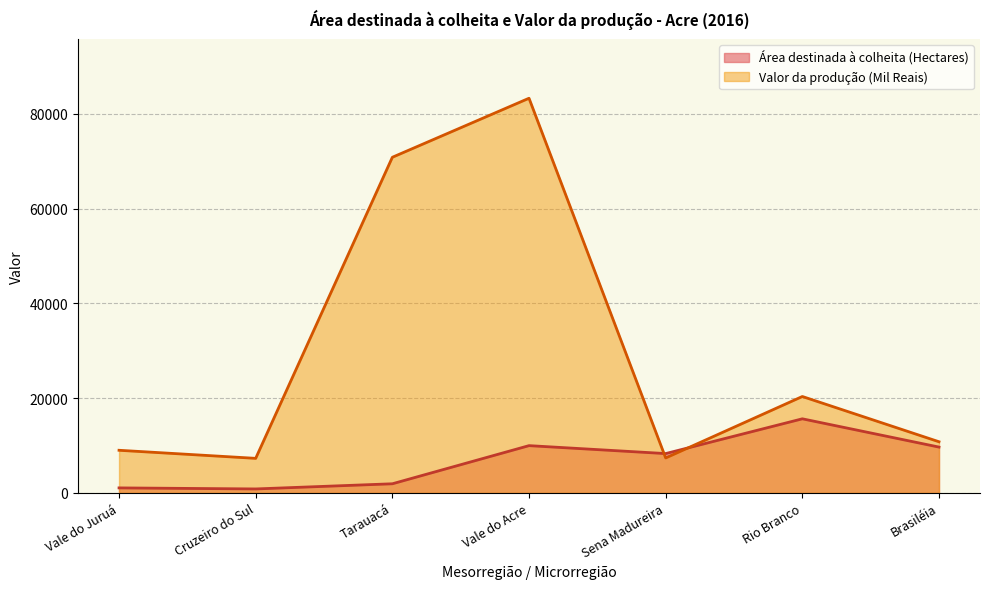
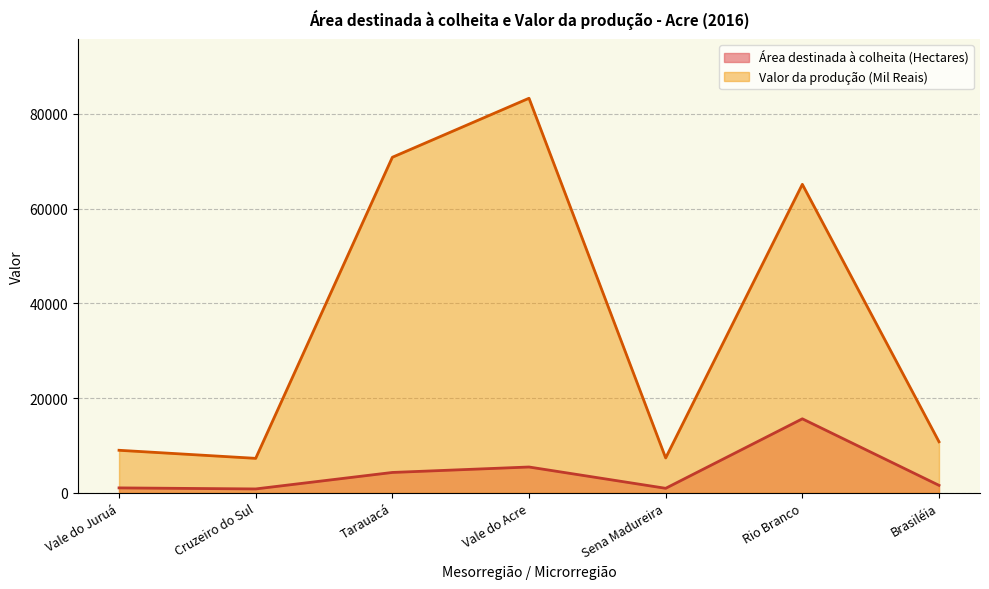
  {
    "Área destinada à colheita (Hectares)": {
      "Vale do Juruá": 1000,
      "Cruzeiro do Sul": 1000,
-     "Tarauacá": 2000,
-     "Vale do Acre": 10000,
-     "Sena Madureira": 8000,
+     "Tarauacá": 4000,
+     "Vale do Acre": 5000,
+     "Sena Madureira": 1000,
      "Rio Branco": 16000,
-     "Brasiléia": 10000
+     "Brasiléia": 2000
    },
    "Valor da produção (Mil Reais)": {
      "Vale do Juruá": 9000,
      "Cruzeiro do Sul": 7000,
      "Tarauacá": 71000,
      "Vale do Acre": 83000,
      "Sena Madureira": 7000,
-     "Rio Branco": 20000,
+     "Rio Branco": 65000,
      "Brasiléia": 11000
    }
  }
